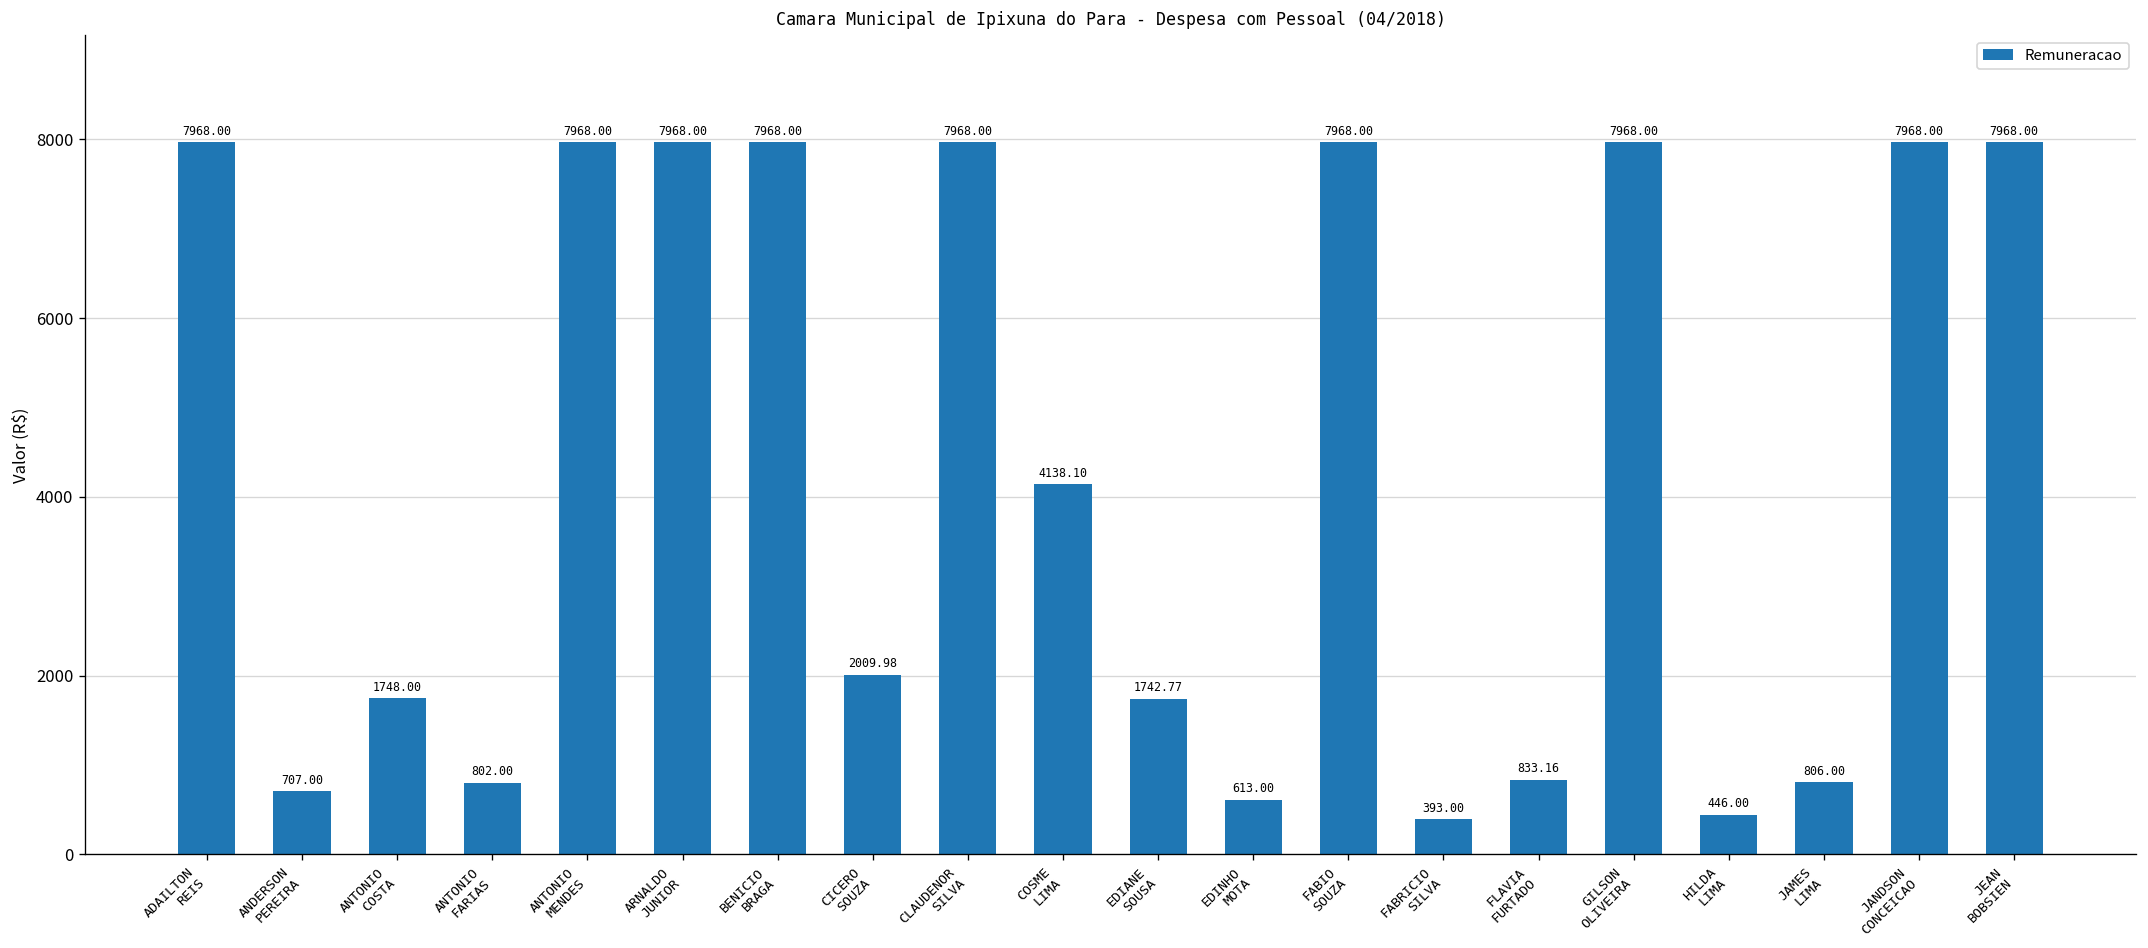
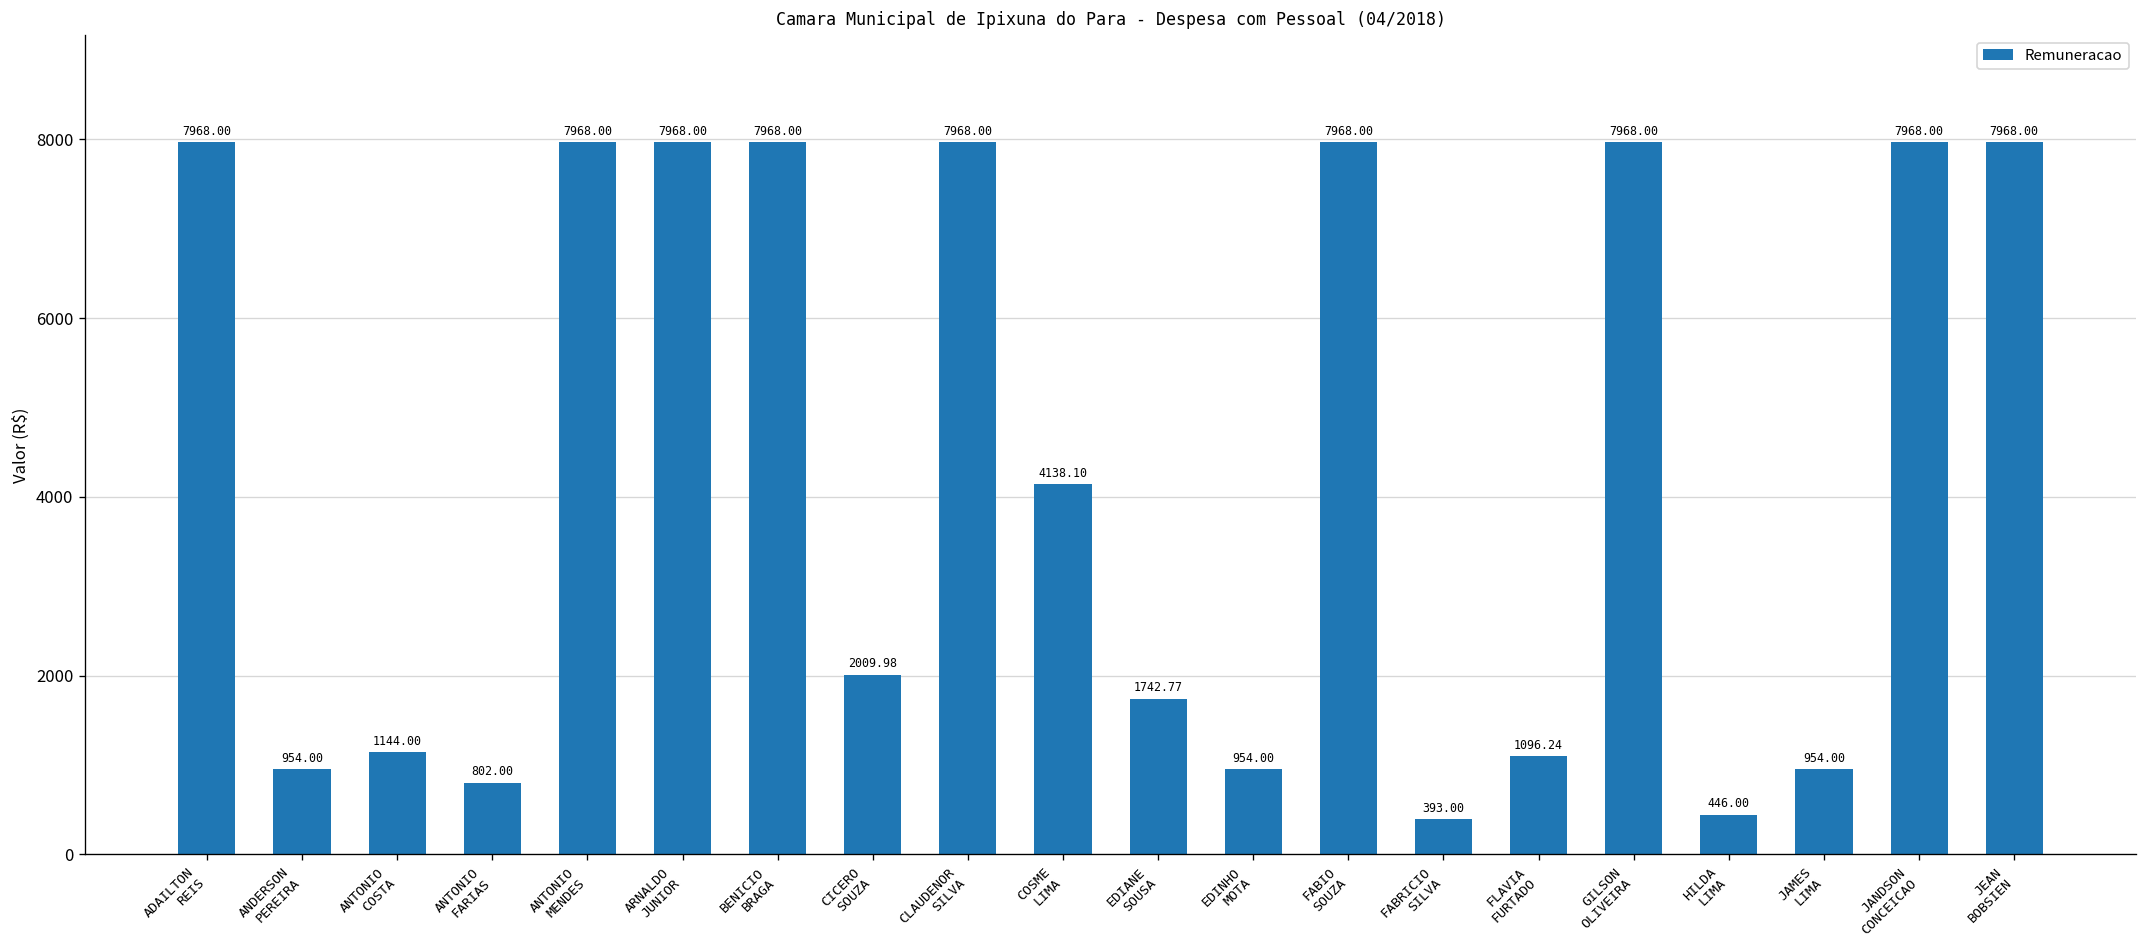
  {
    "ADAILTON REIS": 7968.00,
-   "ANDERSON PEREIRA": 707.00,
-   "ANTONIO COSTA": 1748.00,
+   "ANDERSON PEREIRA": 954.00,
+   "ANTONIO COSTA": 1144.00,
    "ANTONIO FARIAS": 802.00,
    "ANTONIO MENDES": 7968.00,
    "ARNALDO JUNIOR": 7968.00,
    "BENICIO BRAGA": 7968.00,
    "CICERO SOUZA": 2009.98,
    "CLAUDENOR SILVA": 7968.00,
    "COSME LIMA": 4138.10,
    "EDIANE SOUSA": 1742.77,
-   "EDINHO MOTA": 613.00,
+   "EDINHO MOTA": 954.00,
    "FABIO SOUZA": 7968.00,
    "FABRICIO SILVA": 393.00,
-   "FLAVIA FURTADO": 833.16,
+   "FLAVIA FURTADO": 1096.24,
    "GILSON OLIVEIRA": 7968.00,
    "HILDA LIMA": 446.00,
-   "JAMES LIMA": 806.00,
+   "JAMES LIMA": 954.00,
    "JANDSON CONCEICAO": 7968.00,
    "JEAN BOBSIEN": 7968.00
  }
